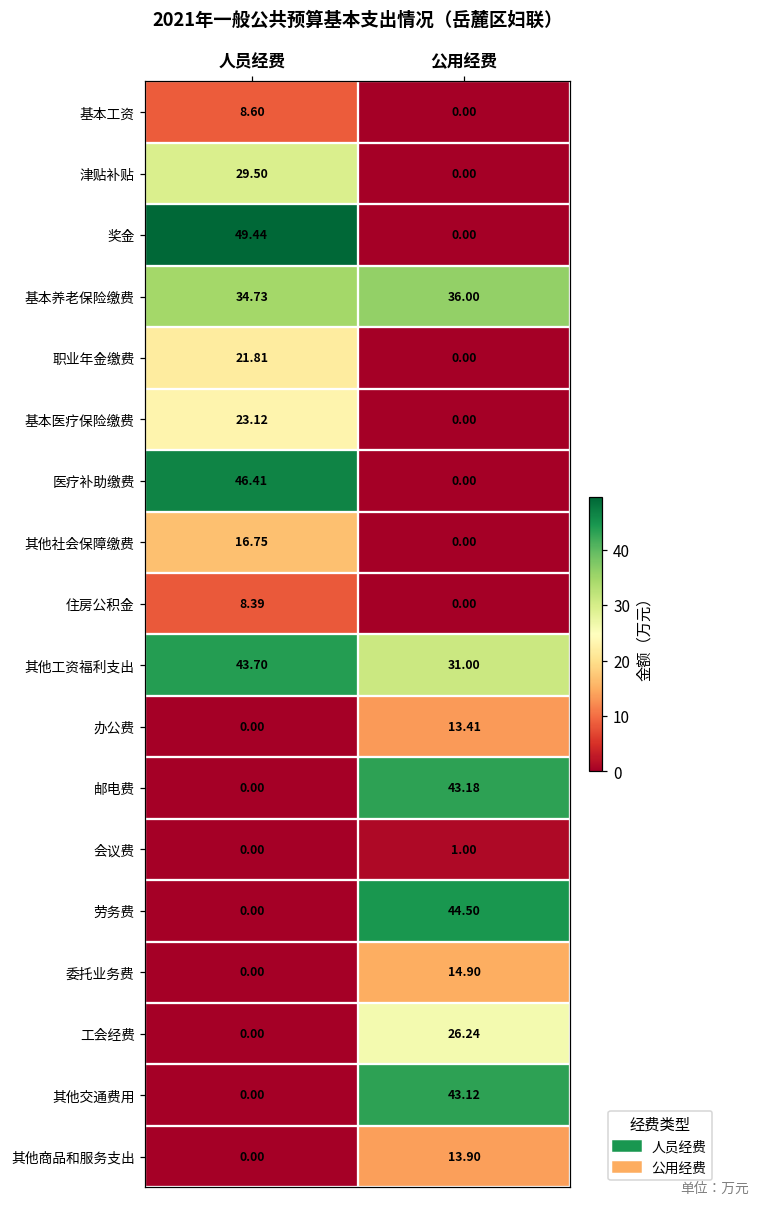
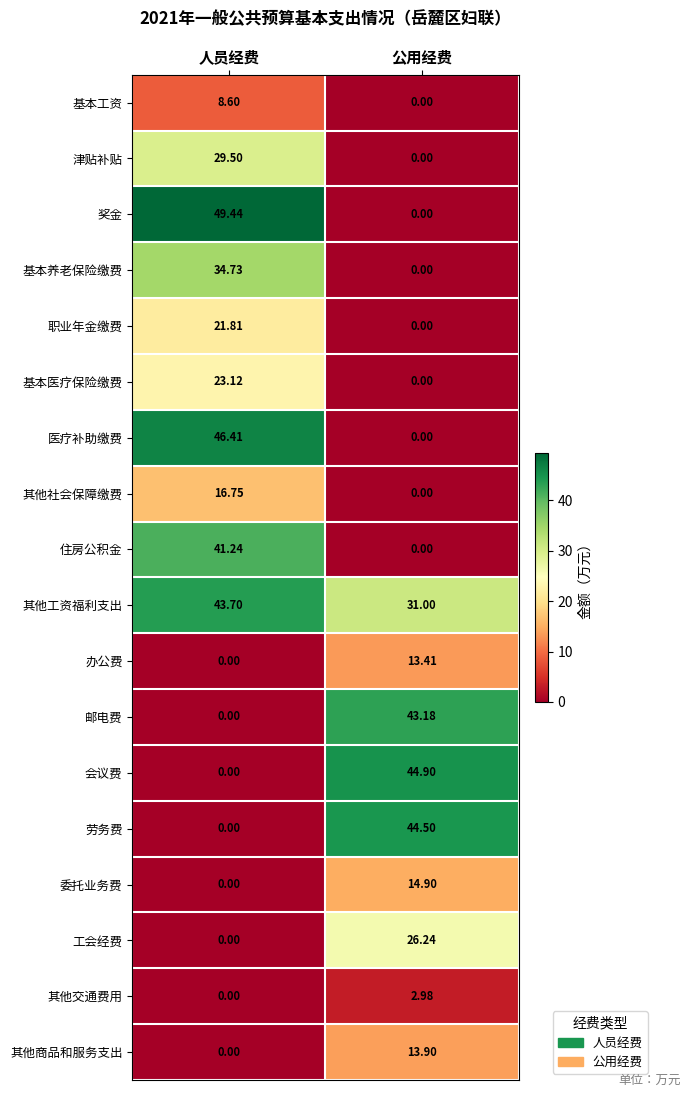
  {
    "基本工资": {
      "人员经费": 8.60,
      "公用经费": 0.00
    },
    "津贴补贴": {
      "人员经费": 29.50,
      "公用经费": 0.00
    },
    "奖金": {
      "人员经费": 49.44,
      "公用经费": 0.00
    },
    "基本养老保险缴费": {
      "人员经费": 34.73,
-     "公用经费": 36.00
+     "公用经费": 0.00
    },
    "职业年金缴费": {
      "人员经费": 21.81,
      "公用经费": 0.00
    },
    "基本医疗保险缴费": {
      "人员经费": 23.12,
      "公用经费": 0.00
    },
    "医疗补助缴费": {
      "人员经费": 46.41,
      "公用经费": 0.00
    },
    "其他社会保障缴费": {
      "人员经费": 16.75,
      "公用经费": 0.00
    },
    "住房公积金": {
-     "人员经费": 8.39,
+     "人员经费": 41.24,
      "公用经费": 0.00
    },
    "其他工资福利支出": {
      "人员经费": 43.70,
      "公用经费": 31.00
    },
    "办公费": {
      "人员经费": 0.00,
      "公用经费": 13.41
    },
    "邮电费": {
      "人员经费": 0.00,
      "公用经费": 43.18
    },
    "会议费": {
      "人员经费": 0.00,
-     "公用经费": 1.00
+     "公用经费": 44.90
    },
    "劳务费": {
      "人员经费": 0.00,
      "公用经费": 44.50
    },
    "委托业务费": {
      "人员经费": 0.00,
      "公用经费": 14.90
    },
    "工会经费": {
      "人员经费": 0.00,
      "公用经费": 26.24
    },
    "其他交通费用": {
      "人员经费": 0.00,
-     "公用经费": 43.12
+     "公用经费": 2.98
    },
    "其他商品和服务支出": {
      "人员经费": 0.00,
      "公用经费": 13.90
    }
  }
